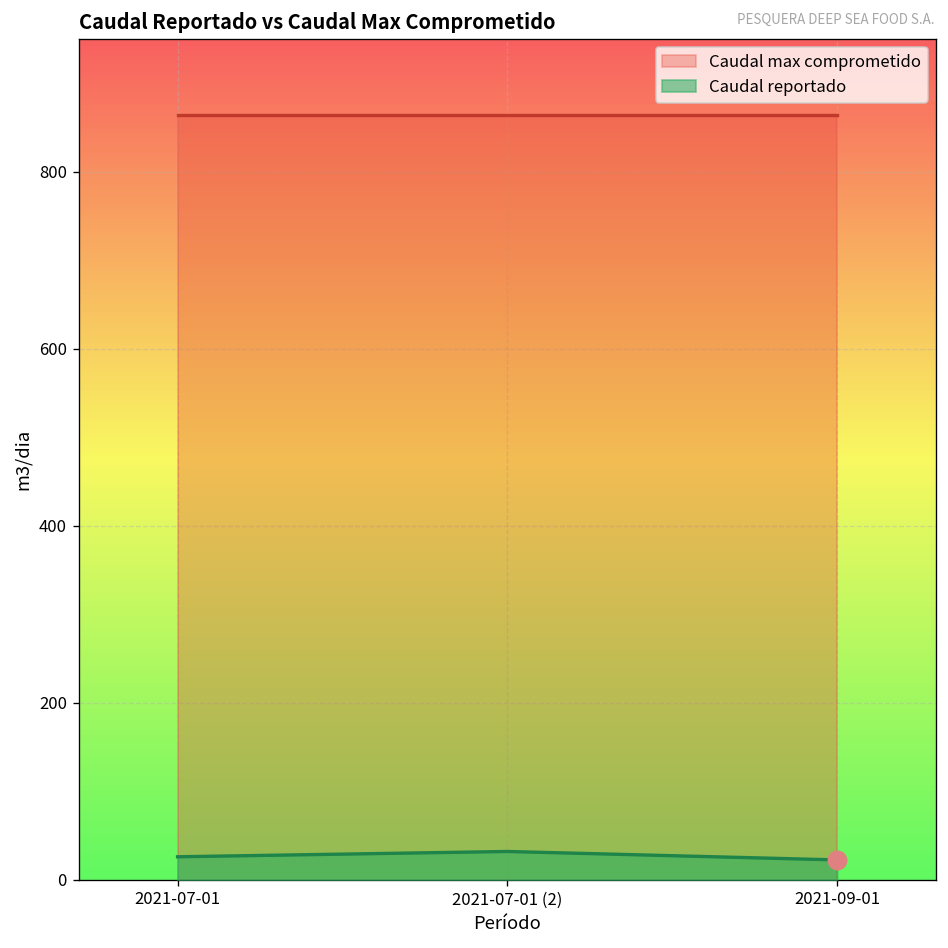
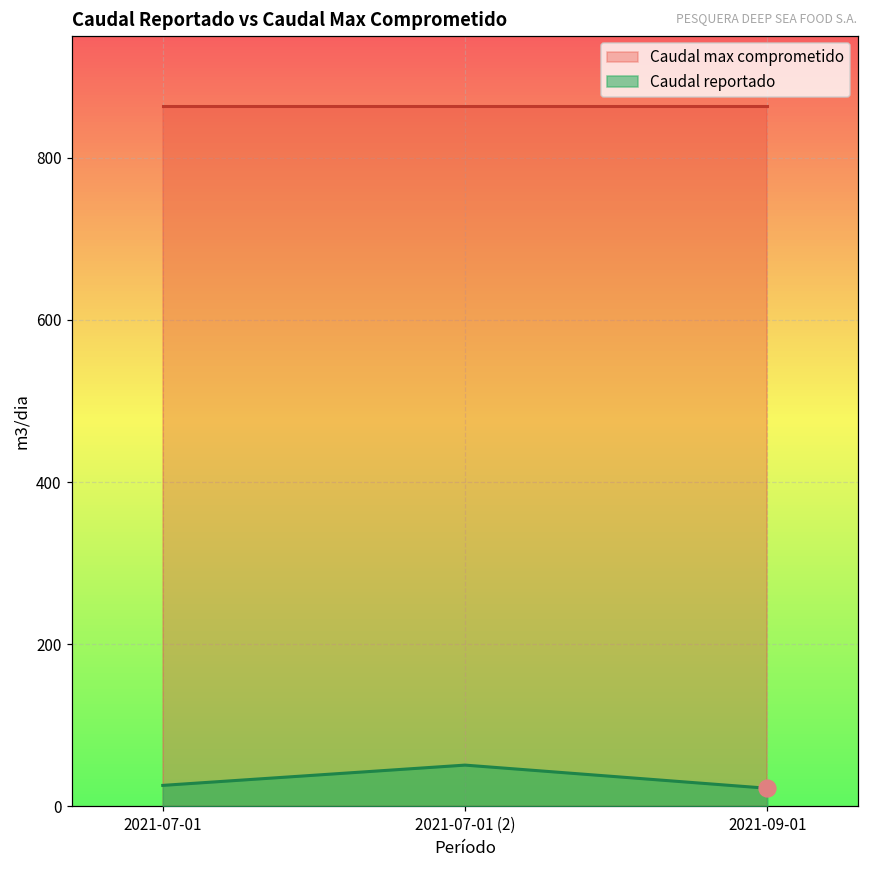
  {
    "Caudal max comprometido": {
      "2021-07-01": 860,
      "2021-07-01 (2)": 860,
      "2021-09-01": 860
    },
    "Caudal reportado": {
      "2021-07-01": 30,
-     "2021-07-01 (2)": 30
+     "2021-07-01 (2)": 50
    }
  }
